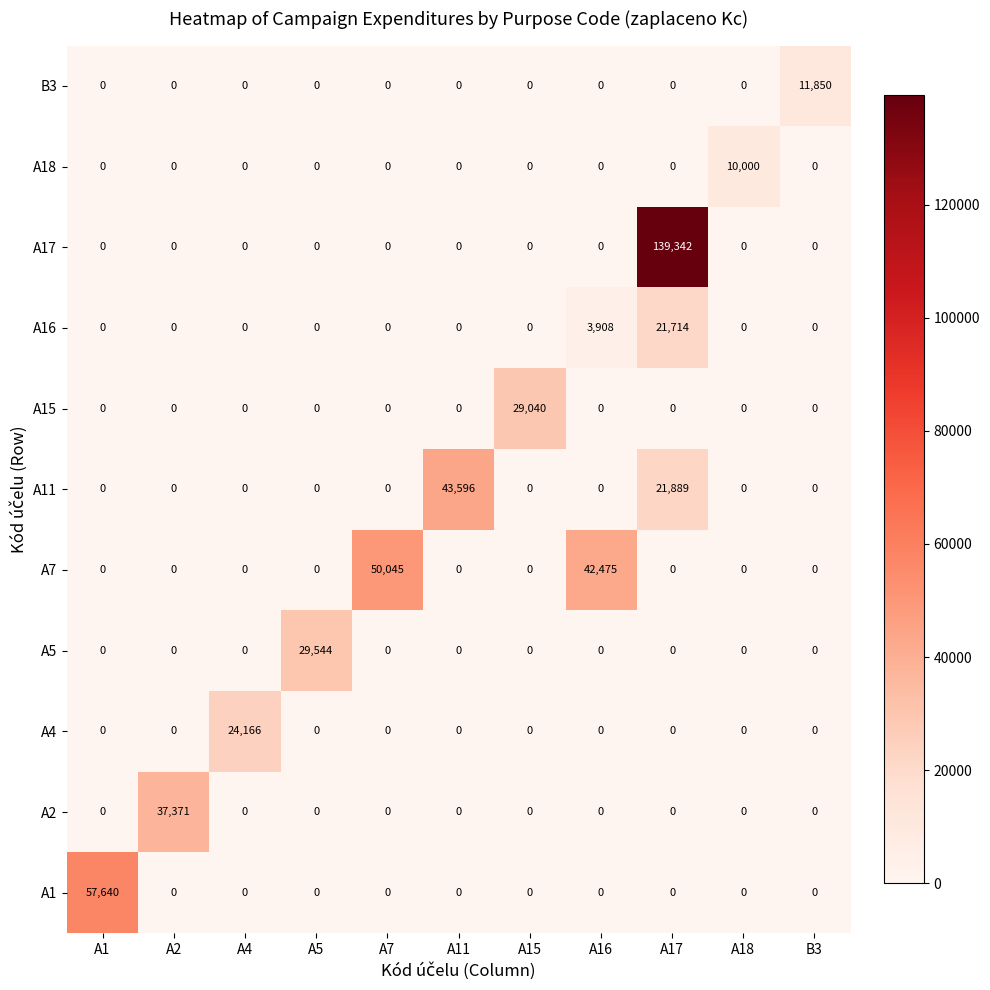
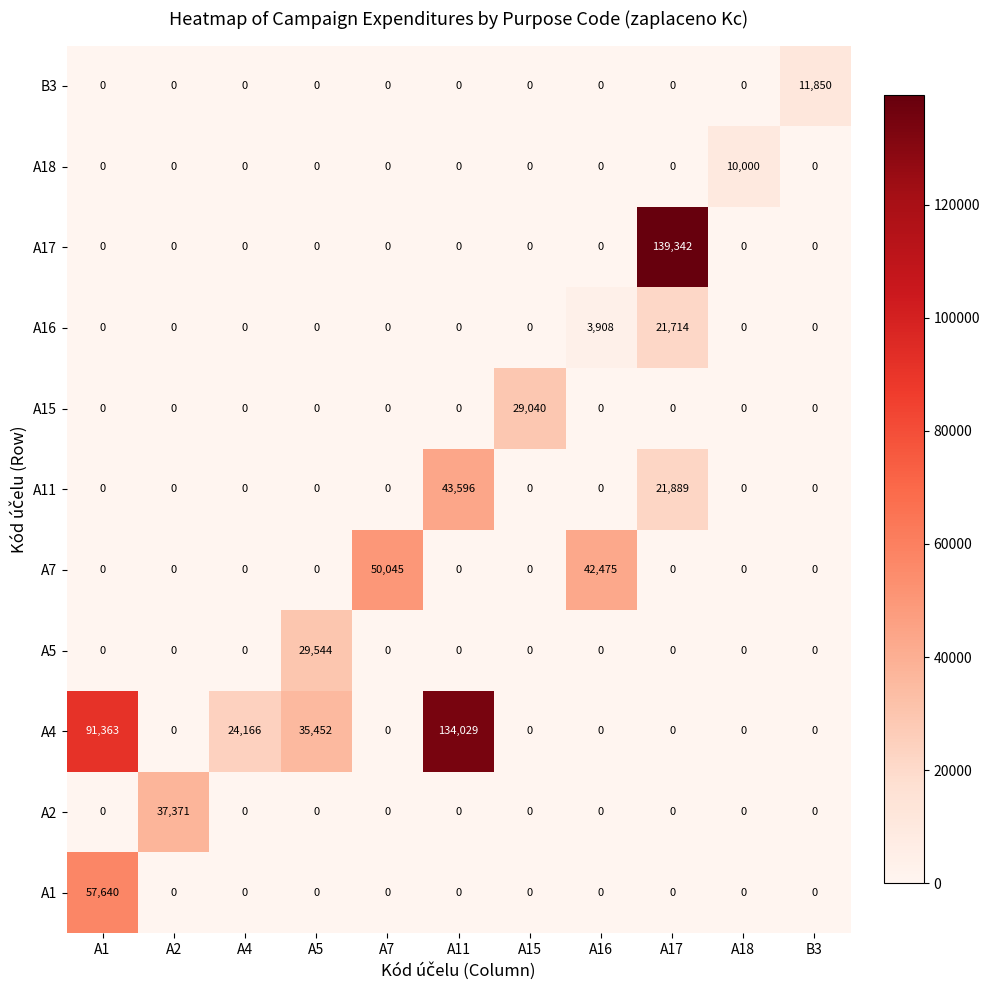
  {
    "B3": {
      "A1": "0",
      "A2": "0",
      "A4": "0",
      "A5": "0",
      "A7": "0",
      "A11": "0",
      "A15": "0",
      "A16": "0",
      "A17": "0",
      "A18": "0",
      "B3": "11,850"
    },
    "A18": {
      "A1": "0",
      "A2": "0",
      "A4": "0",
      "A5": "0",
      "A7": "0",
      "A11": "0",
      "A15": "0",
      "A16": "0",
      "A17": "0",
      "A18": "10,000",
      "B3": "0"
    },
    "A17": {
      "A1": "0",
      "A2": "0",
      "A4": "0",
      "A5": "0",
      "A7": "0",
      "A11": "0",
      "A15": "0",
      "A16": "0",
      "A17": "139,342",
      "A18": "0",
      "B3": "0"
    },
    "A16": {
      "A1": "0",
      "A2": "0",
      "A4": "0",
      "A5": "0",
      "A7": "0",
      "A11": "0",
      "A15": "0",
      "A16": "3,908",
      "A17": "21,714",
      "A18": "0",
      "B3": "0"
    },
    "A15": {
      "A1": "0",
      "A2": "0",
      "A4": "0",
      "A5": "0",
      "A7": "0",
      "A11": "0",
      "A15": "29,040",
      "A16": "0",
      "A17": "0",
      "A18": "0",
      "B3": "0"
    },
    "A11": {
      "A1": "0",
      "A2": "0",
      "A4": "0",
      "A5": "0",
      "A7": "0",
      "A11": "43,596",
      "A15": "0",
      "A16": "0",
      "A17": "21,889",
      "A18": "0",
      "B3": "0"
    },
    "A7": {
      "A1": "0",
      "A2": "0",
      "A4": "0",
      "A5": "0",
      "A7": "50,045",
      "A11": "0",
      "A15": "0",
      "A16": "42,475",
      "A17": "0",
      "A18": "0",
      "B3": "0"
    },
    "A5": {
      "A1": "0",
      "A2": "0",
      "A4": "0",
      "A5": "29,544",
      "A7": "0",
      "A11": "0",
      "A15": "0",
      "A16": "0",
      "A17": "0",
      "A18": "0",
      "B3": "0"
    },
    "A4": {
-     "A1": "0",
+     "A1": "91,363",
      "A2": "0",
      "A4": "24,166",
-     "A5": "0",
+     "A5": "35,452",
      "A7": "0",
-     "A11": "0",
+     "A11": "134,029",
      "A15": "0",
      "A16": "0",
      "A17": "0",
      "A18": "0",
      "B3": "0"
    },
    "A2": {
      "A1": "0",
      "A2": "37,371",
      "A4": "0",
      "A5": "0",
      "A7": "0",
      "A11": "0",
      "A15": "0",
      "A16": "0",
      "A17": "0",
      "A18": "0",
      "B3": "0"
    },
    "A1": {
      "A1": "57,640",
      "A2": "0",
      "A4": "0",
      "A5": "0",
      "A7": "0",
      "A11": "0",
      "A15": "0",
      "A16": "0",
      "A17": "0",
      "A18": "0",
      "B3": "0"
    }
  }
